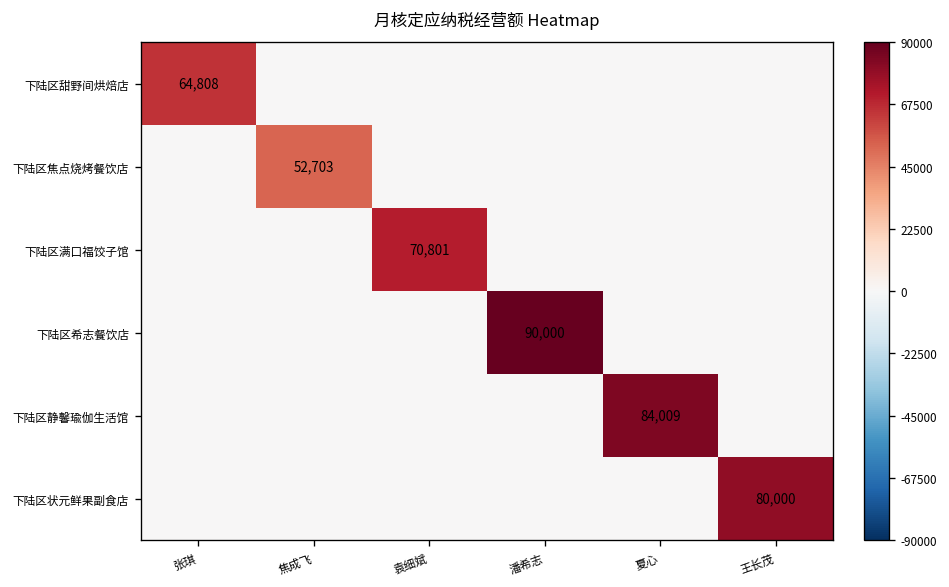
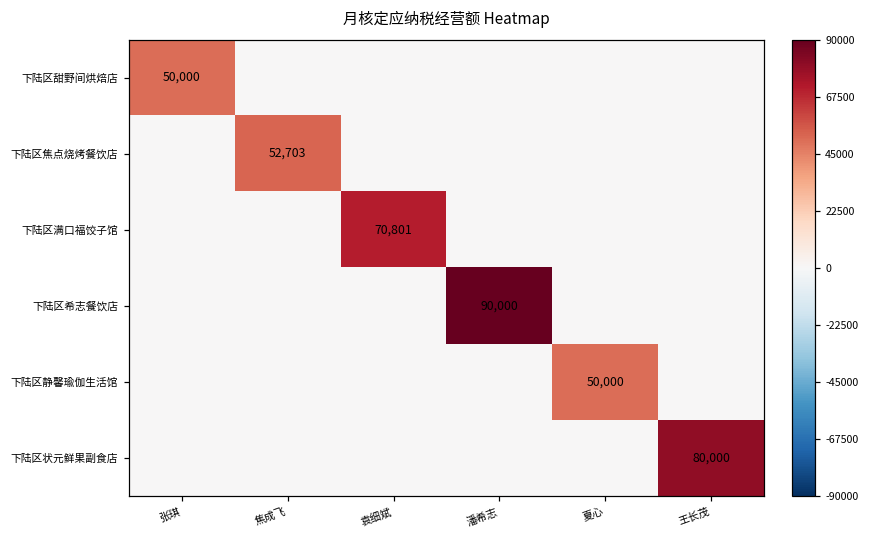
  {
    "下陆区甜野间烘焙店": {
-     "张琪": "64,808"
+     "张琪": "50,000"
    },
    "下陆区焦点烧烤餐饮店": {
      "焦成飞": "52,703"
    },
    "下陆区满口福饺子馆": {
      "袁细斌": "70,801"
    },
    "下陆区希志餐饮店": {
      "潘希志": "90,000"
    },
    "下陆区静馨瑜伽生活馆": {
-     "夏心": "84,009"
+     "夏心": "50,000"
    },
    "下陆区状元鲜果副食店": {
      "王长茂": "80,000"
    }
  }
